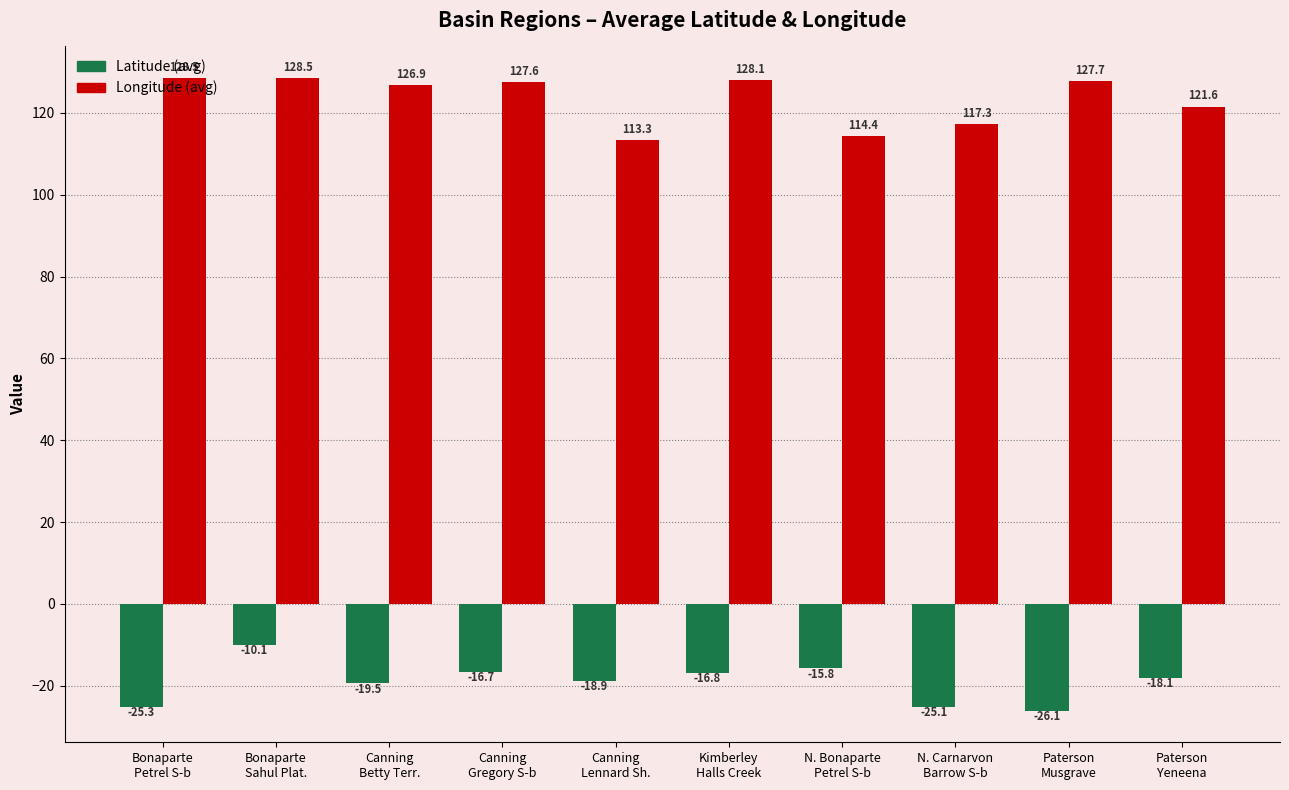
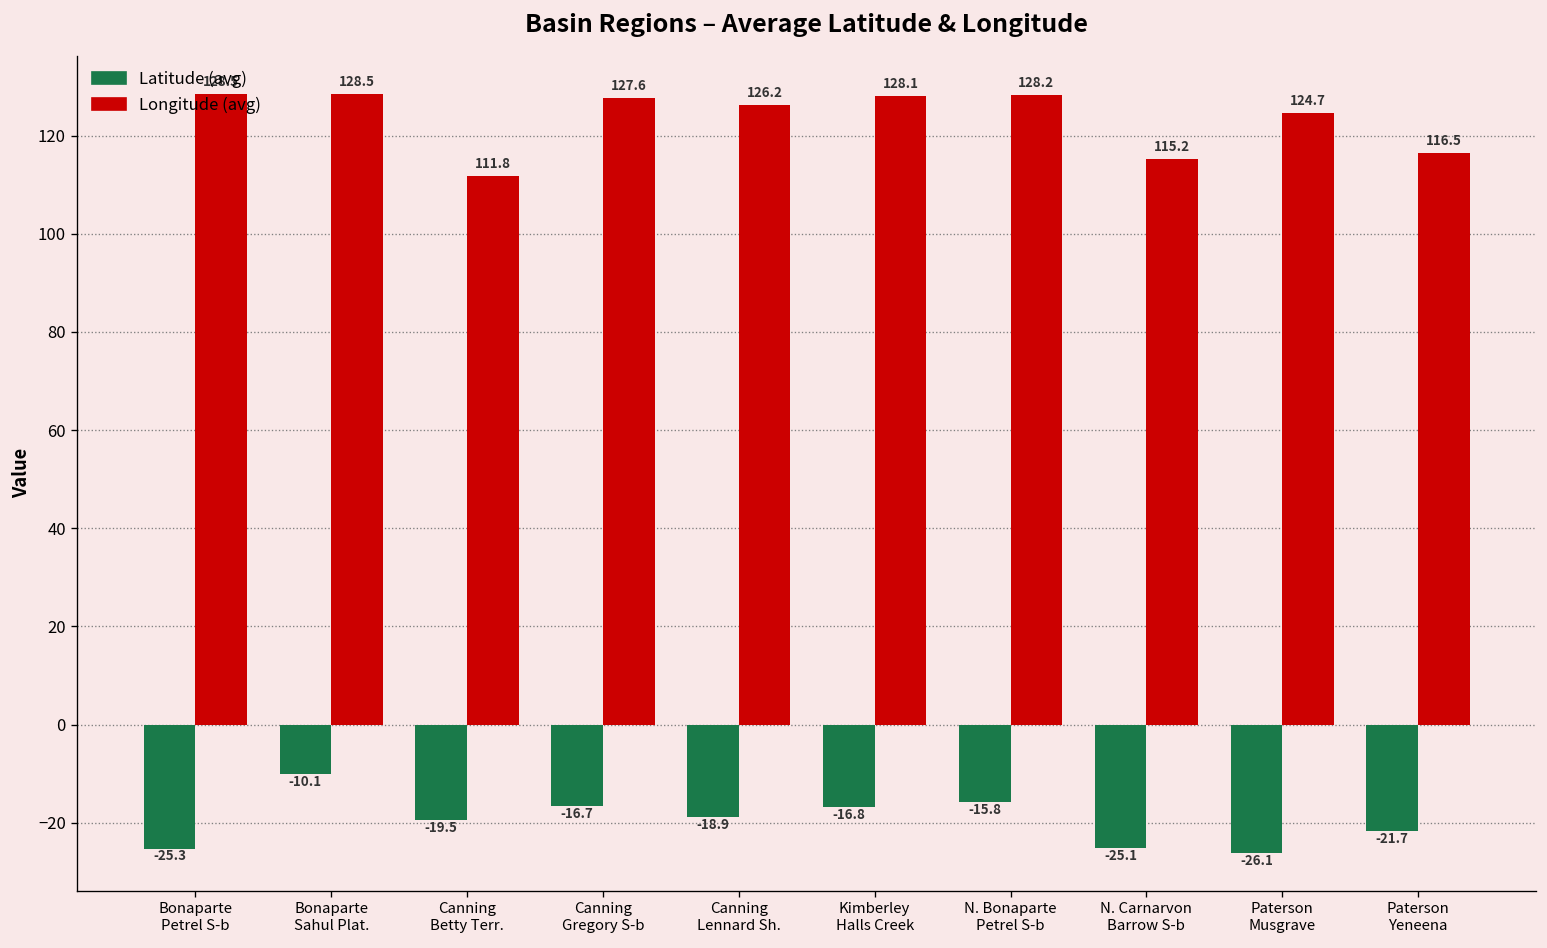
  {
    "Latitude (avg)": {
      "Bonaparte Petrel S-b": -25.3,
      "Bonaparte Sahul Plat.": -10.1,
      "Canning Betty Terr.": -19.5,
      "Canning Gregory S-b": -16.7,
      "Canning Lennard Sh.": -18.9,
      "Kimberley Halls Creek": -16.8,
      "N. Bonaparte Petrel S-b": -15.8,
      "N. Carnarvon Barrow S-b": -25.1,
      "Paterson Musgrave": -26.1,
-     "Paterson Yeneena": -18.1
+     "Paterson Yeneena": -21.7
    },
    "Longitude (avg)": {
      "Bonaparte Petrel S-b": 128.5,
      "Bonaparte Sahul Plat.": 128.5,
-     "Canning Betty Terr.": 126.9,
+     "Canning Betty Terr.": 111.8,
      "Canning Gregory S-b": 127.6,
-     "Canning Lennard Sh.": 113.3,
+     "Canning Lennard Sh.": 126.2,
      "Kimberley Halls Creek": 128.1,
-     "N. Bonaparte Petrel S-b": 114.4,
-     "N. Carnarvon Barrow S-b": 117.3,
-     "Paterson Musgrave": 127.7,
-     "Paterson Yeneena": 121.6
+     "N. Bonaparte Petrel S-b": 128.2,
+     "N. Carnarvon Barrow S-b": 115.2,
+     "Paterson Musgrave": 124.7,
+     "Paterson Yeneena": 116.5
    }
  }
